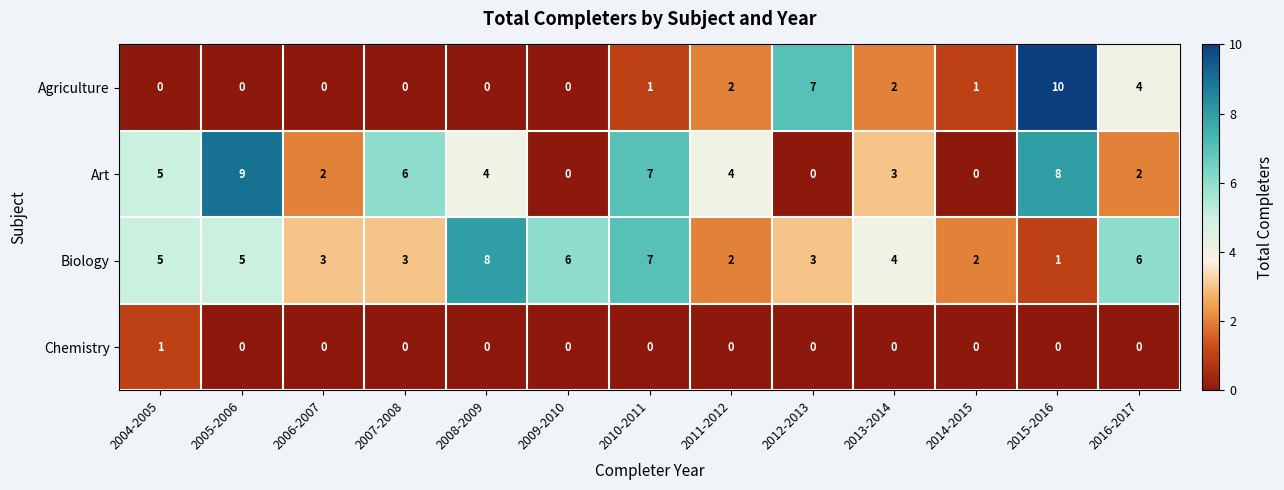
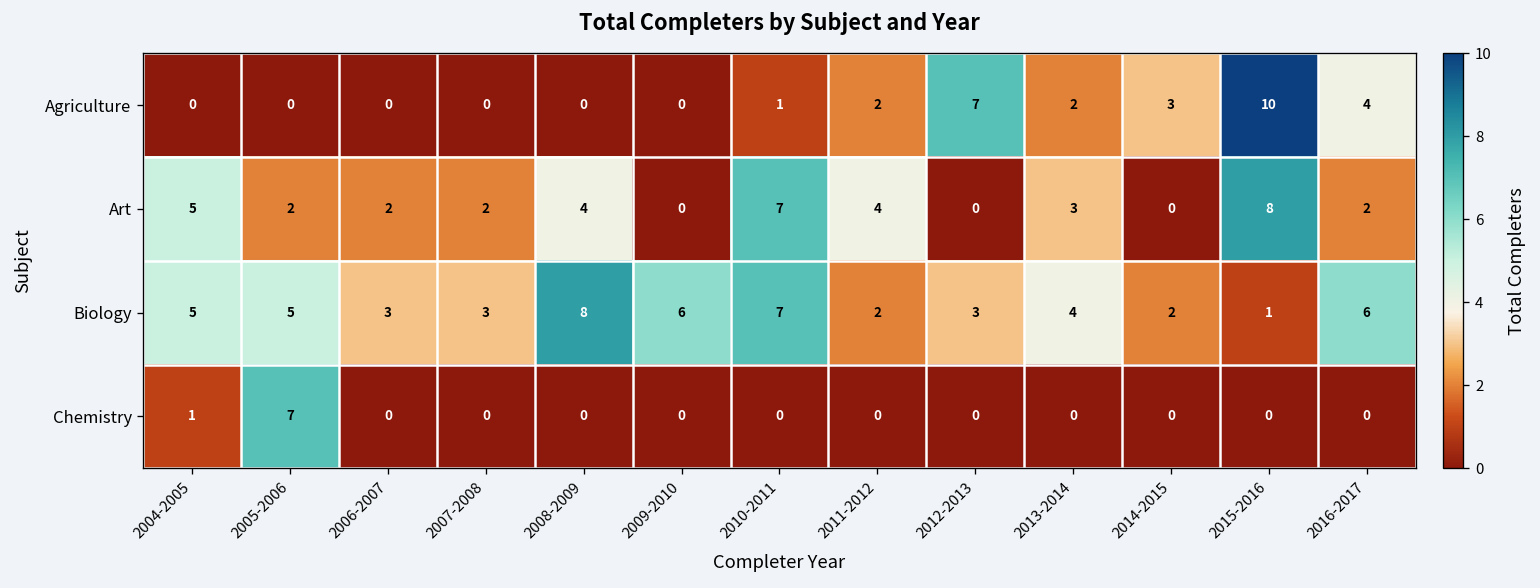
  {
    "Agriculture": {
      "2004-2005": 0,
      "2005-2006": 0,
      "2006-2007": 0,
      "2007-2008": 0,
      "2008-2009": 0,
      "2009-2010": 0,
      "2010-2011": 1,
      "2011-2012": 2,
      "2012-2013": 7,
      "2013-2014": 2,
-     "2014-2015": 1,
+     "2014-2015": 3,
      "2015-2016": 10,
      "2016-2017": 4
    },
    "Art": {
      "2004-2005": 5,
-     "2005-2006": 9,
+     "2005-2006": 2,
      "2006-2007": 2,
-     "2007-2008": 6,
+     "2007-2008": 2,
      "2008-2009": 4,
      "2009-2010": 0,
      "2010-2011": 7,
      "2011-2012": 4,
      "2012-2013": 0,
      "2013-2014": 3,
      "2014-2015": 0,
      "2015-2016": 8,
      "2016-2017": 2
    },
    "Biology": {
      "2004-2005": 5,
      "2005-2006": 5,
      "2006-2007": 3,
      "2007-2008": 3,
      "2008-2009": 8,
      "2009-2010": 6,
      "2010-2011": 7,
      "2011-2012": 2,
      "2012-2013": 3,
      "2013-2014": 4,
      "2014-2015": 2,
      "2015-2016": 1,
      "2016-2017": 6
    },
    "Chemistry": {
      "2004-2005": 1,
-     "2005-2006": 0,
+     "2005-2006": 7,
      "2006-2007": 0,
      "2007-2008": 0,
      "2008-2009": 0,
      "2009-2010": 0,
      "2010-2011": 0,
      "2011-2012": 0,
      "2012-2013": 0,
      "2013-2014": 0,
      "2014-2015": 0,
      "2015-2016": 0,
      "2016-2017": 0
    }
  }
